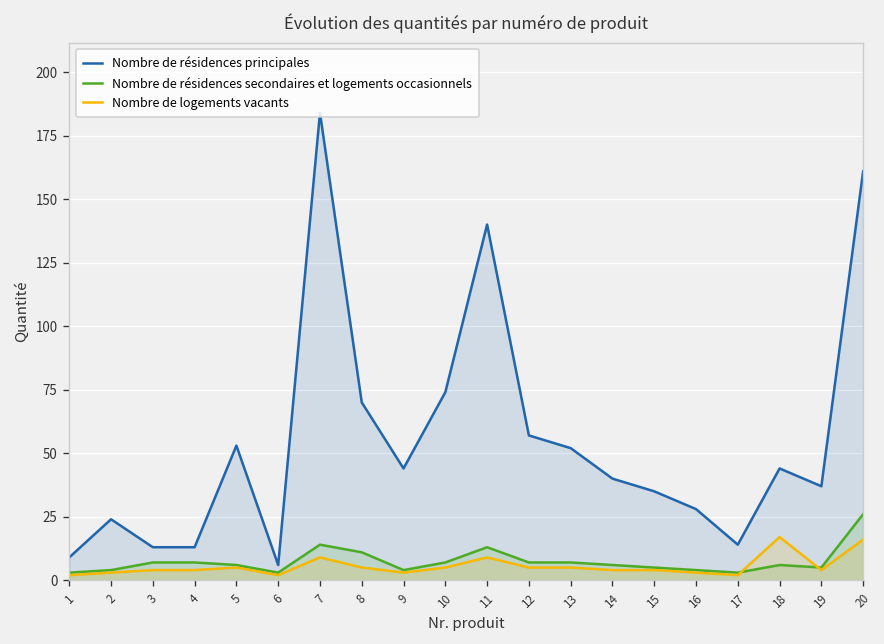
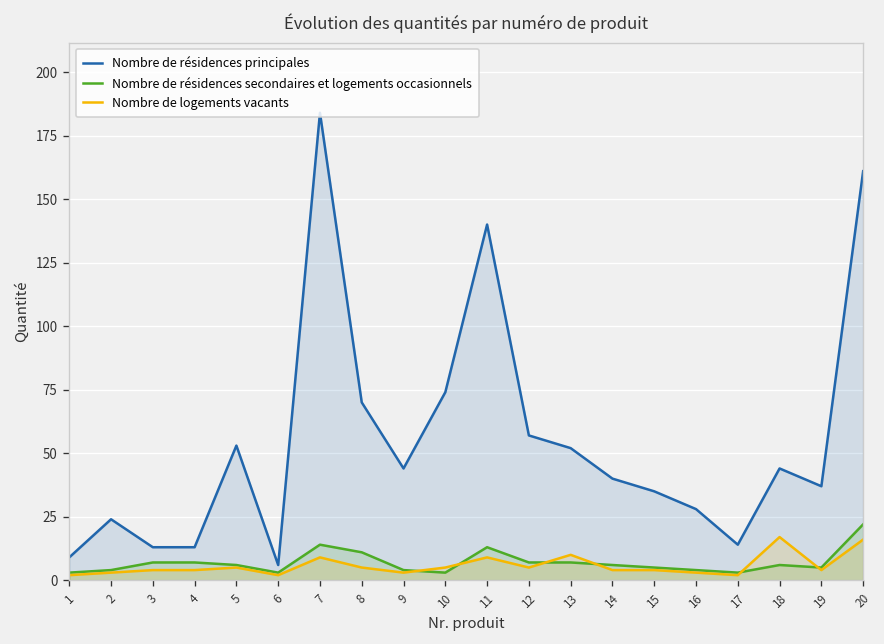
  {
    "Nombre de résidences principales": {
      "1": 9,
      "2": 24,
      "3": 13,
      "4": 13,
      "5": 53,
      "6": 6,
      "8": 70,
      "9": 44,
      "10": 74,
      "11": 140,
      "12": 57,
      "13": 52,
      "14": 40,
      "15": 35,
      "16": 28,
      "17": 14,
      "18": 44,
      "19": 37,
      "20": 161
    },
    "Nombre de résidences secondaires et logements occasionnels": {
      "3": 7,
      "4": 7,
      "7": 14,
      "8": 11,
-     "10": 7,
+     "10": 3,
      "11": 13,
      "12": 7,
      "13": 7,
      "14": 6,
      "18": 6,
-     "20": 26
+     "20": 22
    },
    "Nombre de logements vacants": {
      "3": 4,
      "4": 4,
      "7": 9,
      "8": 5,
      "10": 5,
      "11": 9,
      "12": 5,
-     "13": 5,
+     "13": 10,
      "14": 4,
      "18": 17,
      "20": 16
    }
  }
